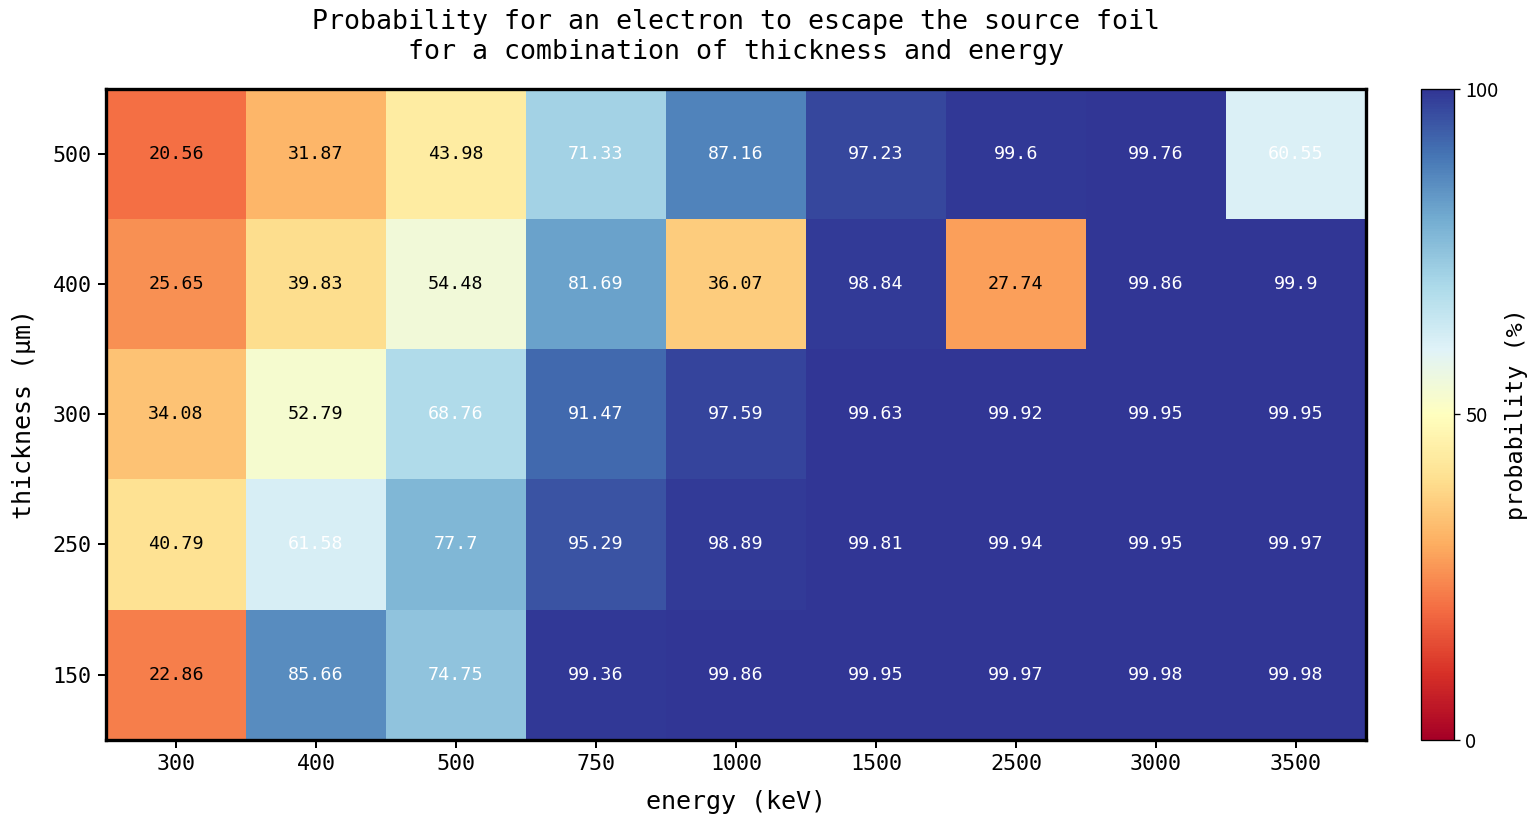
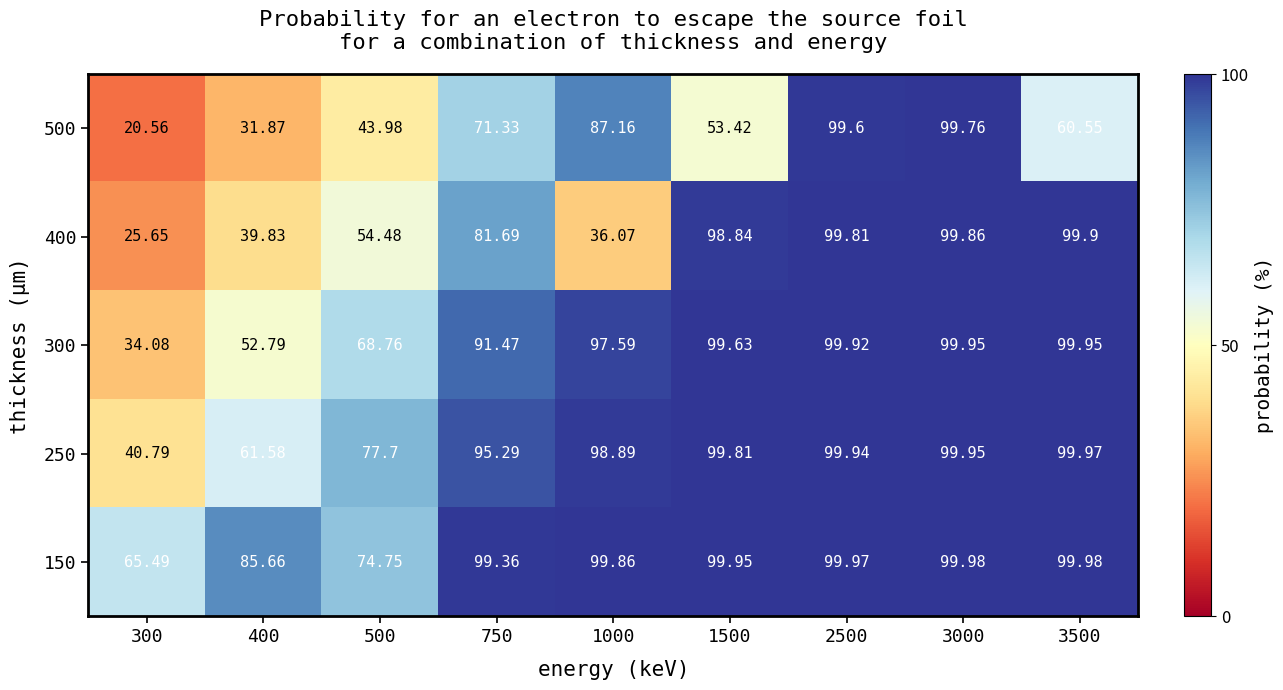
  {
    "500": {
      "300": 20.56,
      "400": 31.87,
      "500": 43.98,
      "750": 71.33,
      "1000": 87.16,
-     "1500": 97.23,
+     "1500": 53.42,
      "2500": 99.6,
      "3000": 99.76
    },
    "400": {
      "300": 25.65,
      "400": 39.83,
      "500": 54.48,
      "750": 81.69,
      "1000": 36.07,
      "1500": 98.84,
-     "2500": 27.74,
+     "2500": 99.81,
      "3000": 99.86,
      "3500": 99.9
    },
    "300": {
      "300": 34.08,
      "400": 52.79,
      "500": 68.76,
      "750": 91.47,
      "1000": 97.59,
      "1500": 99.63,
      "2500": 99.92,
      "3000": 99.95,
      "3500": 99.95
    },
    "250": {
      "300": 40.79,
      "500": 77.7,
      "750": 95.29,
      "1000": 98.89,
      "1500": 99.81,
      "2500": 99.94,
      "3000": 99.95,
      "3500": 99.97
    },
    "150": {
-     "300": 22.86,
+     "300": 65.49,
      "400": 85.66,
      "500": 74.75,
      "750": 99.36,
      "1000": 99.86,
      "1500": 99.95,
      "2500": 99.97,
      "3000": 99.98,
      "3500": 99.98
    }
  }
